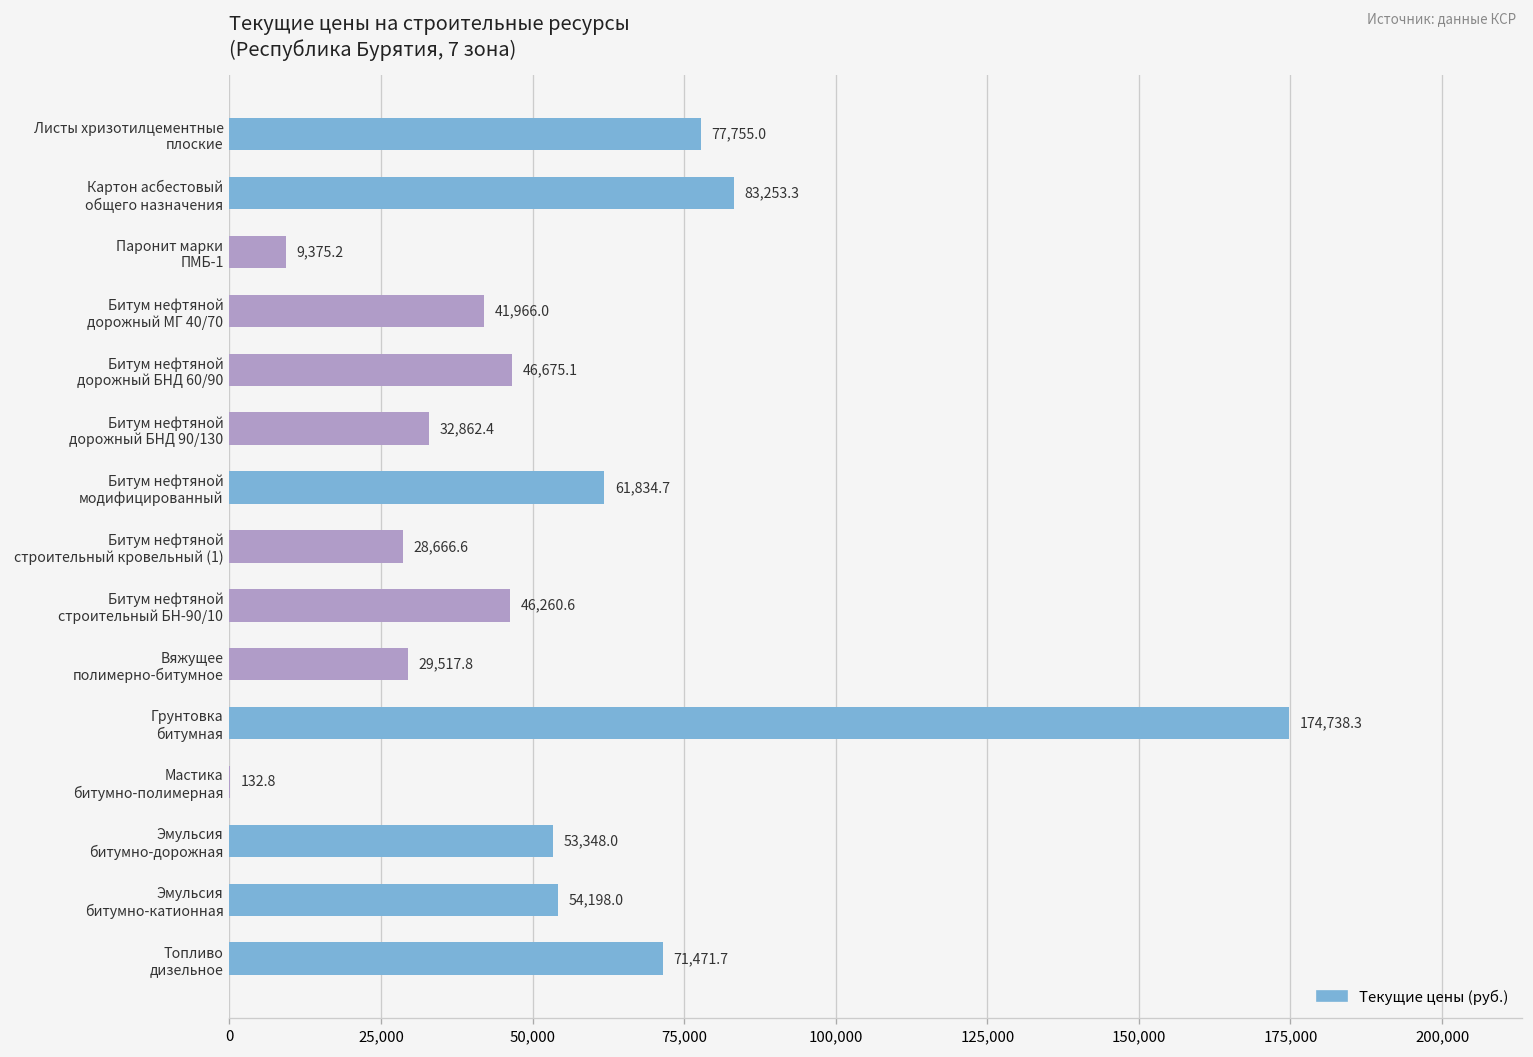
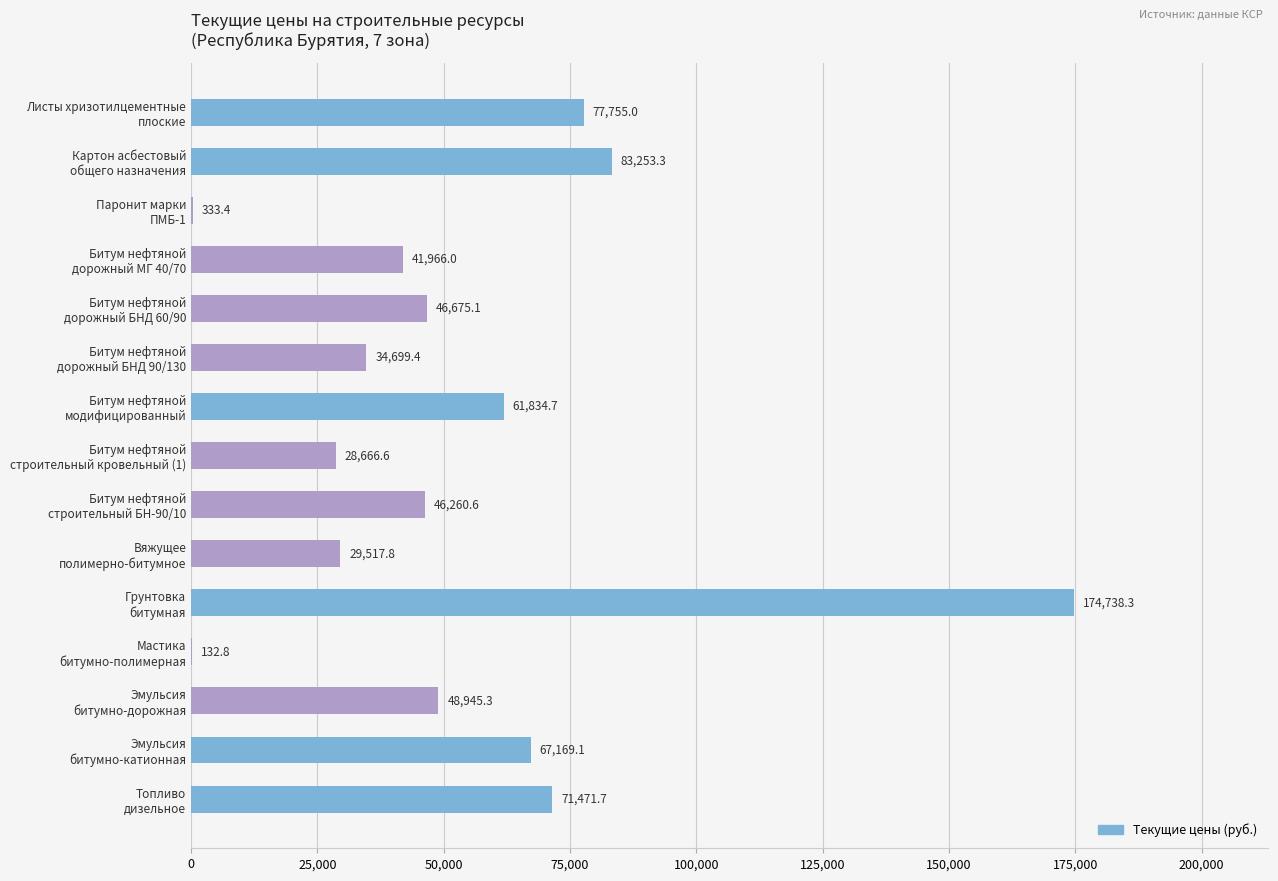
  {
    "Листы хризотилцементные плоские": "77,755.0",
    "Картон асбестовый общего назначения": "83,253.3",
-   "Паронит марки ПМБ-1": "9,375.2",
+   "Паронит марки ПМБ-1": "333.4",
    "Битум нефтяной дорожный МГ 40/70": "41,966.0",
    "Битум нефтяной дорожный БНД 60/90": "46,675.1",
-   "Битум нефтяной дорожный БНД 90/130": "32,862.4",
+   "Битум нефтяной дорожный БНД 90/130": "34,699.4",
    "Битум нефтяной модифицированный": "61,834.7",
    "Битум нефтяной строительный кровельный (1)": "28,666.6",
    "Битум нефтяной строительный БН-90/10": "46,260.6",
    "Вяжущее полимерно-битумное": "29,517.8",
    "Грунтовка битумная": "174,738.3",
    "Мастика битумно-полимерная": "132.8",
-   "Эмульсия битумно-дорожная": "53,348.0",
-   "Эмульсия битумно-катионная": "54,198.0",
+   "Эмульсия битумно-дорожная": "48,945.3",
+   "Эмульсия битумно-катионная": "67,169.1",
    "Топливо дизельное": "71,471.7"
  }
